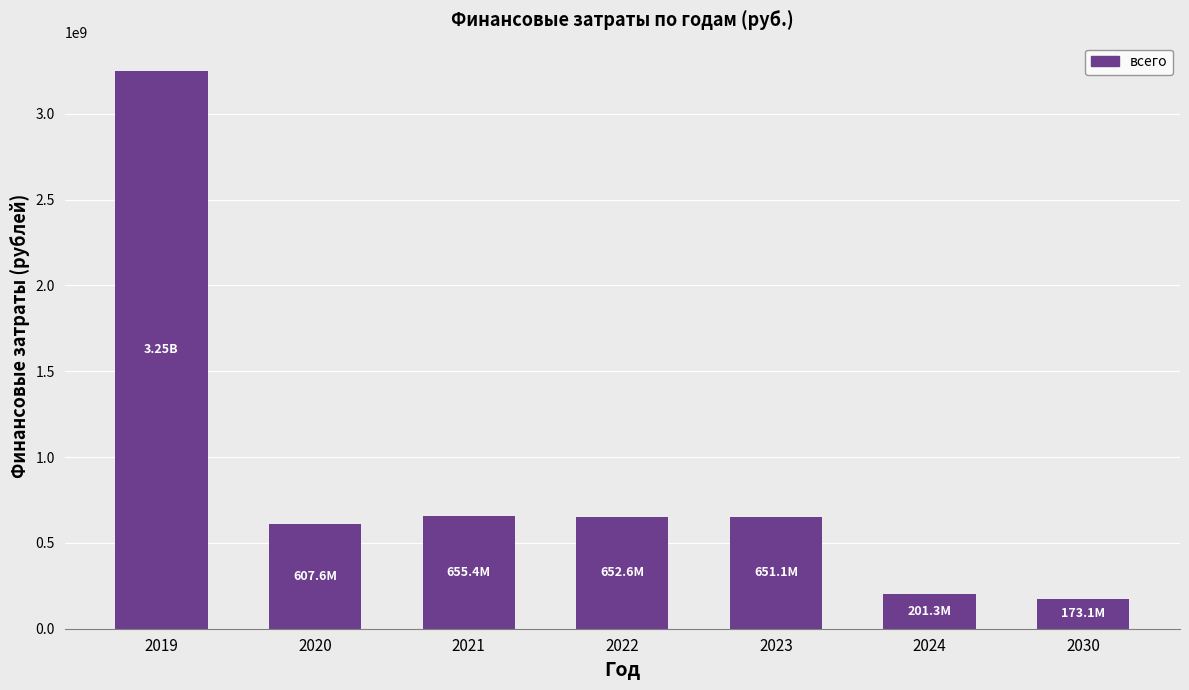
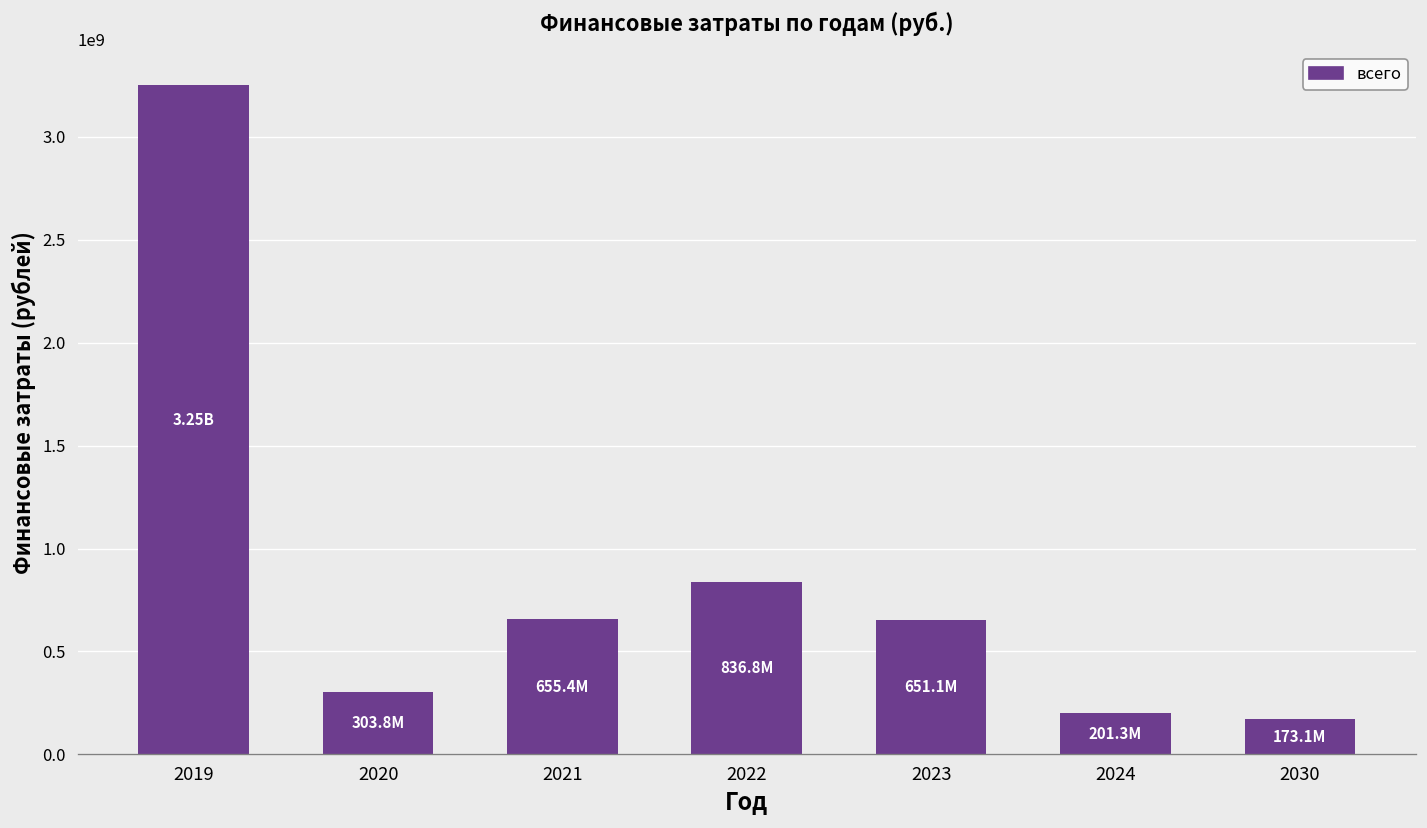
  {
    "2019": "3.25B",
-   "2020": "607.6M",
+   "2020": "303.8M",
    "2021": "655.4M",
-   "2022": "652.6M",
+   "2022": "836.8M",
    "2023": "651.1M",
    "2024": "201.3M",
    "2030": "173.1M"
  }
